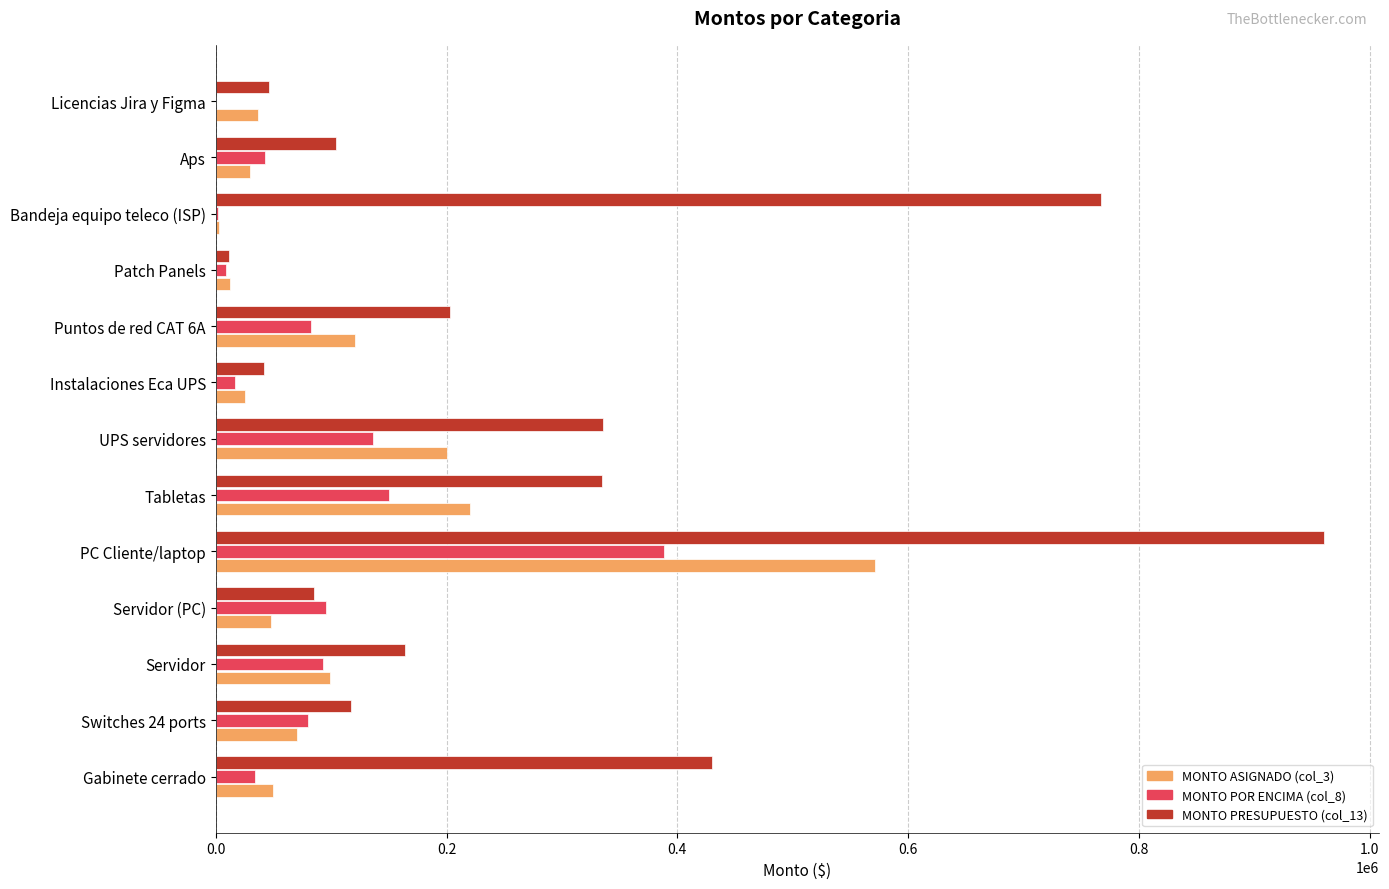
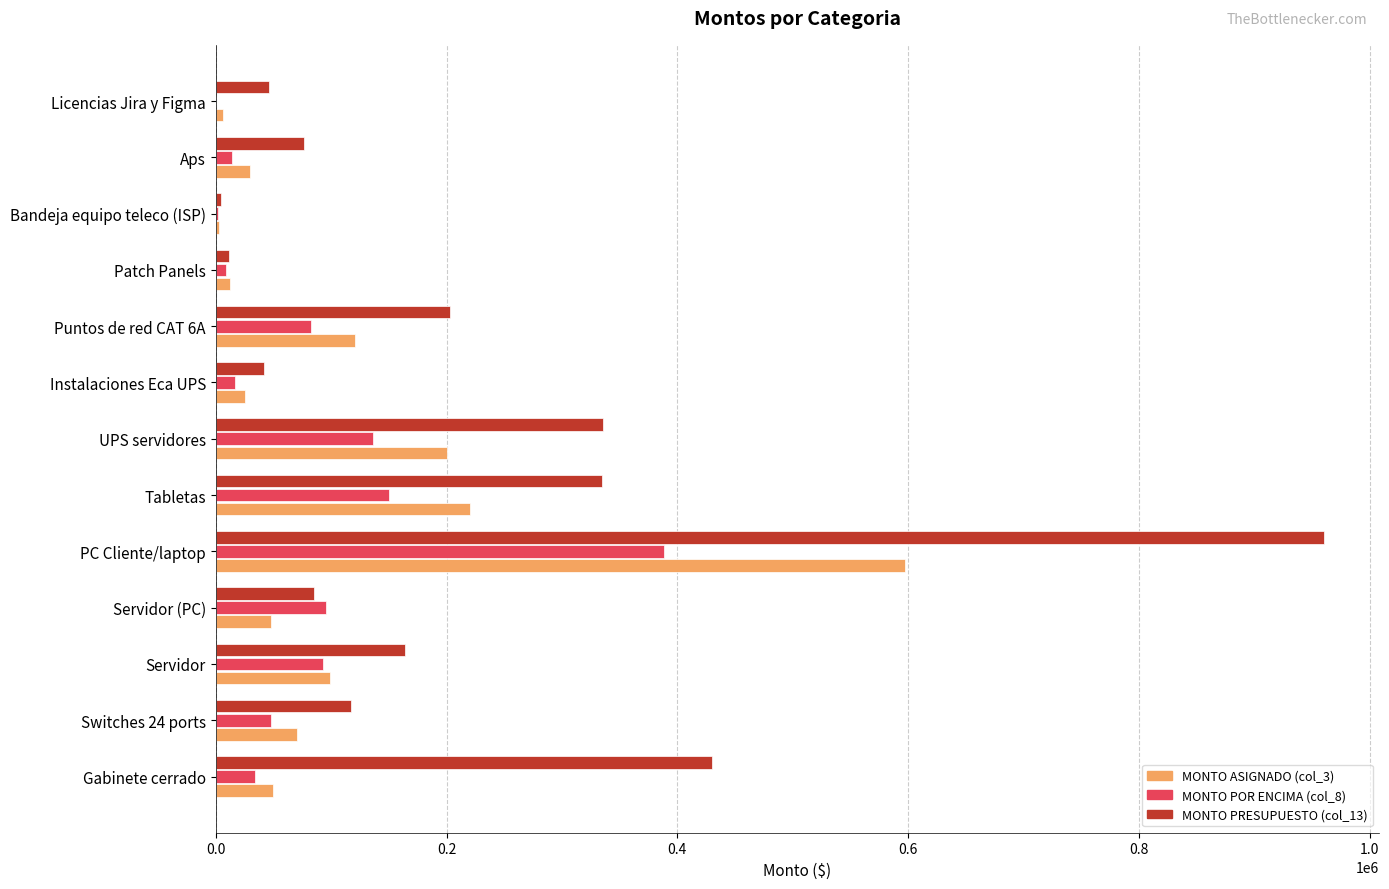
  {
    "MONTO ASIGNADO (col_3)": {
-     "Licencias Jira y Figma": 37000,
+     "Licencias Jira y Figma": 6000,
      "Aps": 30000,
      "Bandeja equipo teleco (ISP)": 3000,
      "Patch Panels": 13000,
      "Puntos de red CAT 6A": 121000,
      "Instalaciones Eca UPS": 25000,
      "UPS servidores": 200000,
      "Tabletas": 220000,
-     "PC Cliente/laptop": 571000,
+     "PC Cliente/laptop": 597000,
      "Servidor (PC)": 48000,
      "Servidor": 99000,
      "Switches 24 ports": 70000,
      "Gabinete cerrado": 50000
    },
    "MONTO POR ENCIMA (col_8)": {
      "Licencias Jira y Figma": 0,
-     "Aps": 42000,
+     "Aps": 14000,
      "Patch Panels": 9000,
      "Puntos de red CAT 6A": 82000,
      "Instalaciones Eca UPS": 17000,
      "UPS servidores": 136000,
      "Tabletas": 150000,
      "PC Cliente/laptop": 389000,
      "Servidor (PC)": 96000,
      "Servidor": 93000,
-     "Switches 24 ports": 80000,
+     "Switches 24 ports": 48000,
      "Gabinete cerrado": 34000
    },
    "MONTO PRESUPUESTO (col_13)": {
      "Licencias Jira y Figma": 47000,
-     "Aps": 105000,
-     "Bandeja equipo teleco (ISP)": 767000,
+     "Aps": 77000,
+     "Bandeja equipo teleco (ISP)": 4000,
      "Patch Panels": 11000,
      "Puntos de red CAT 6A": 203000,
      "Instalaciones Eca UPS": 42000,
      "UPS servidores": 336000,
      "Tabletas": 335000,
      "PC Cliente/laptop": 960000,
      "Servidor (PC)": 85000,
      "Servidor": 164000,
      "Switches 24 ports": 118000,
      "Gabinete cerrado": 430000
    }
  }
